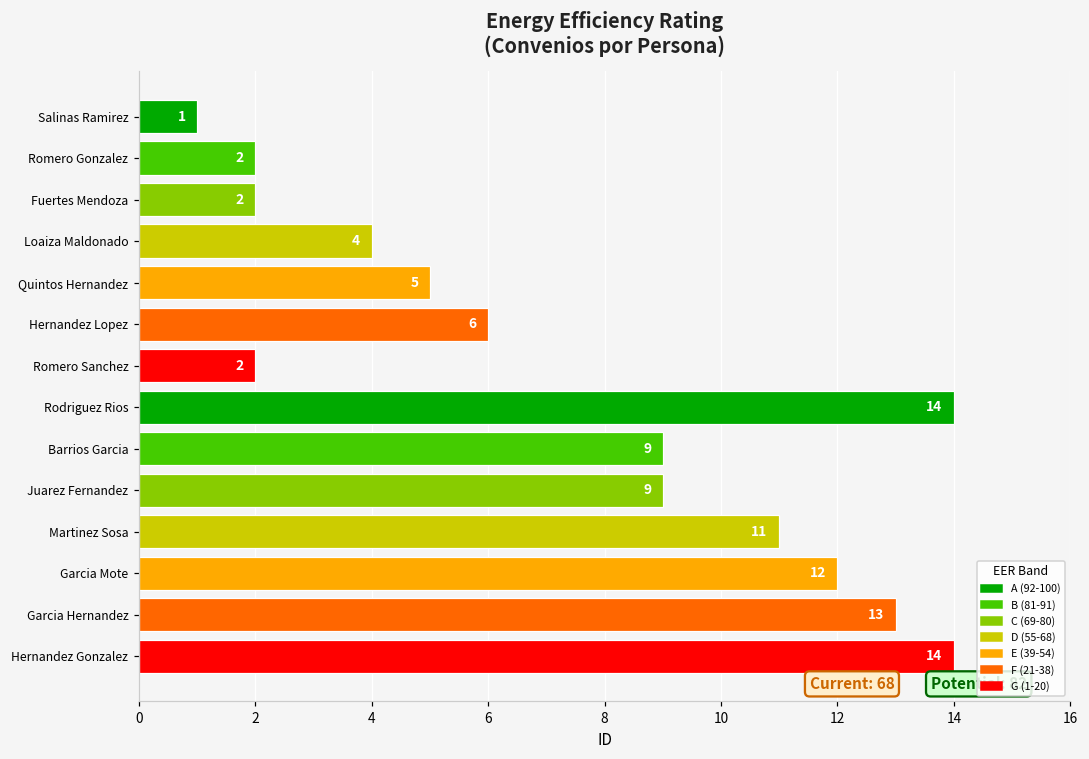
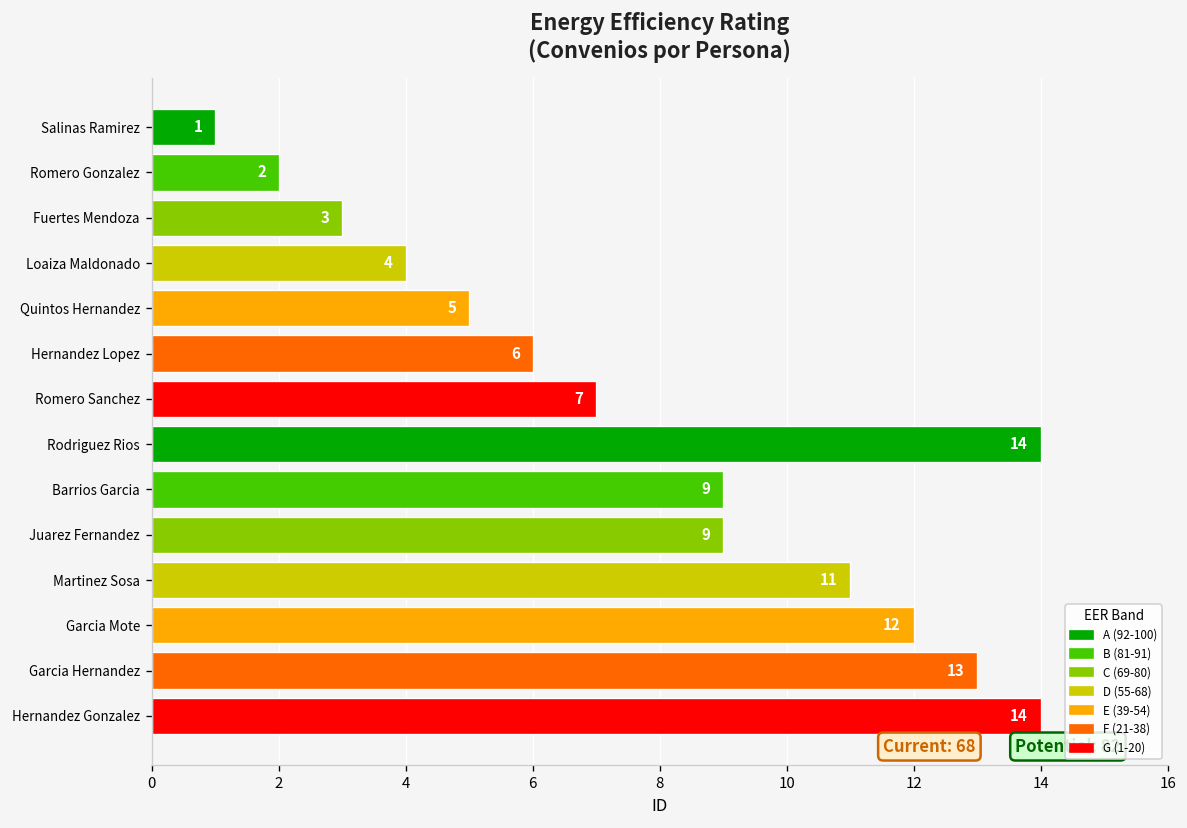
  {
    "Salinas Ramirez": 1,
    "Romero Gonzalez": 2,
-   "Fuertes Mendoza": 2,
+   "Fuertes Mendoza": 3,
    "Loaiza Maldonado": 4,
    "Quintos Hernandez": 5,
    "Hernandez Lopez": 6,
-   "Romero Sanchez": 2,
+   "Romero Sanchez": 7,
    "Rodriguez Rios": 14,
    "Barrios Garcia": 9,
    "Juarez Fernandez": 9,
    "Martinez Sosa": 11,
    "Garcia Mote": 12,
    "Garcia Hernandez": 13,
    "Hernandez Gonzalez": 14
  }
